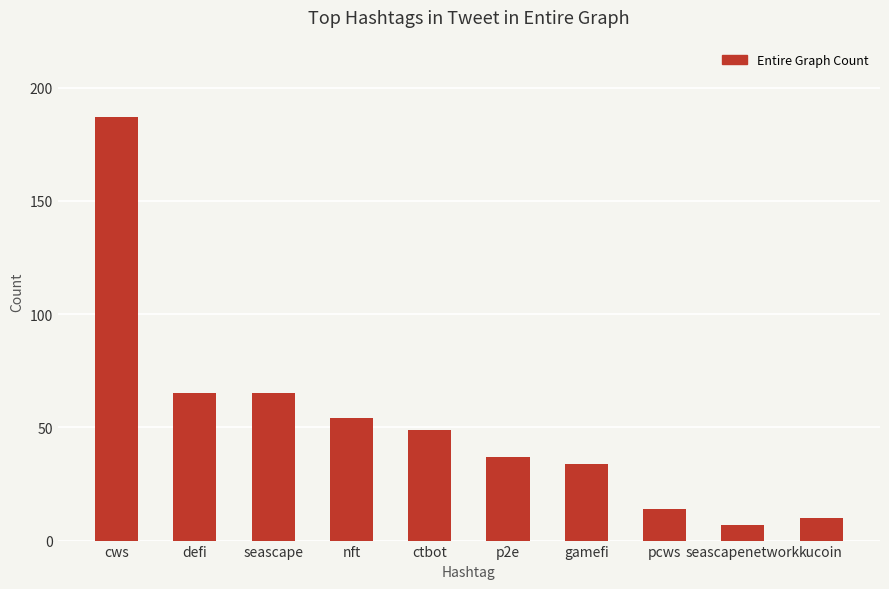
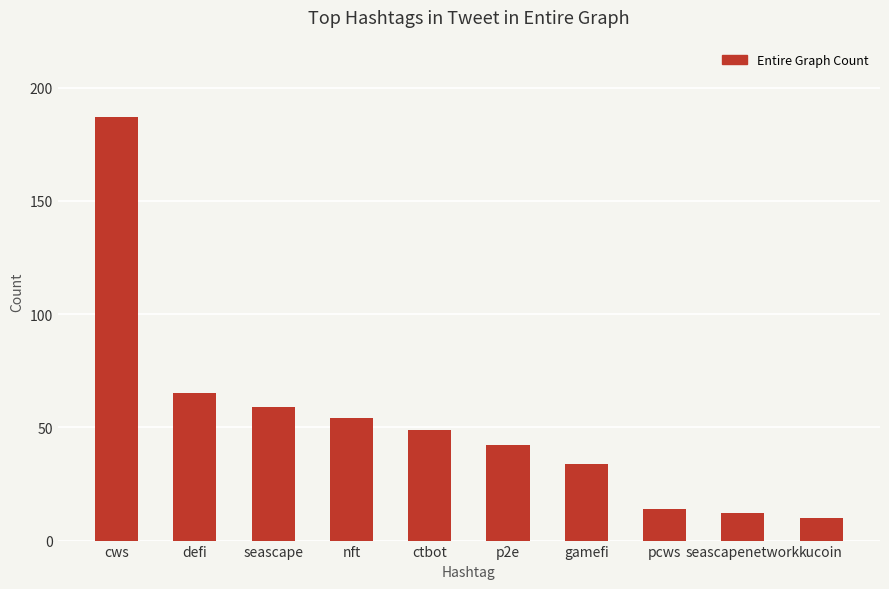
  {
    "cws": 187,
    "defi": 65,
-   "seascape": 65,
+   "seascape": 59,
    "nft": 54,
    "ctbot": 49,
-   "p2e": 37,
+   "p2e": 42,
    "gamefi": 34,
    "pcws": 14,
-   "seascapenetwork": 7,
+   "seascapenetwork": 12,
    "kucoin": 10
  }
